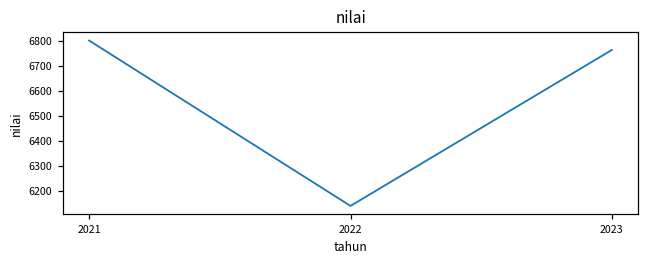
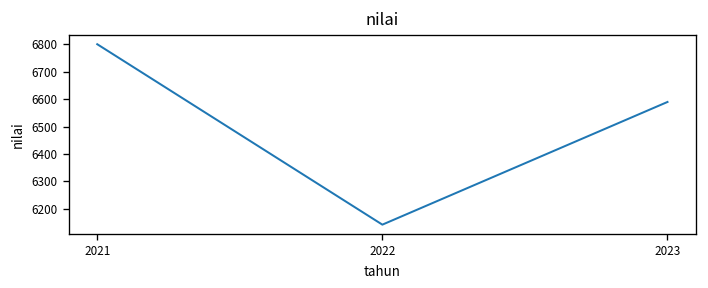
  {
    "2021": 6800,
    "2022": 6140,
-   "2023": 6760
+   "2023": 6590
  }
